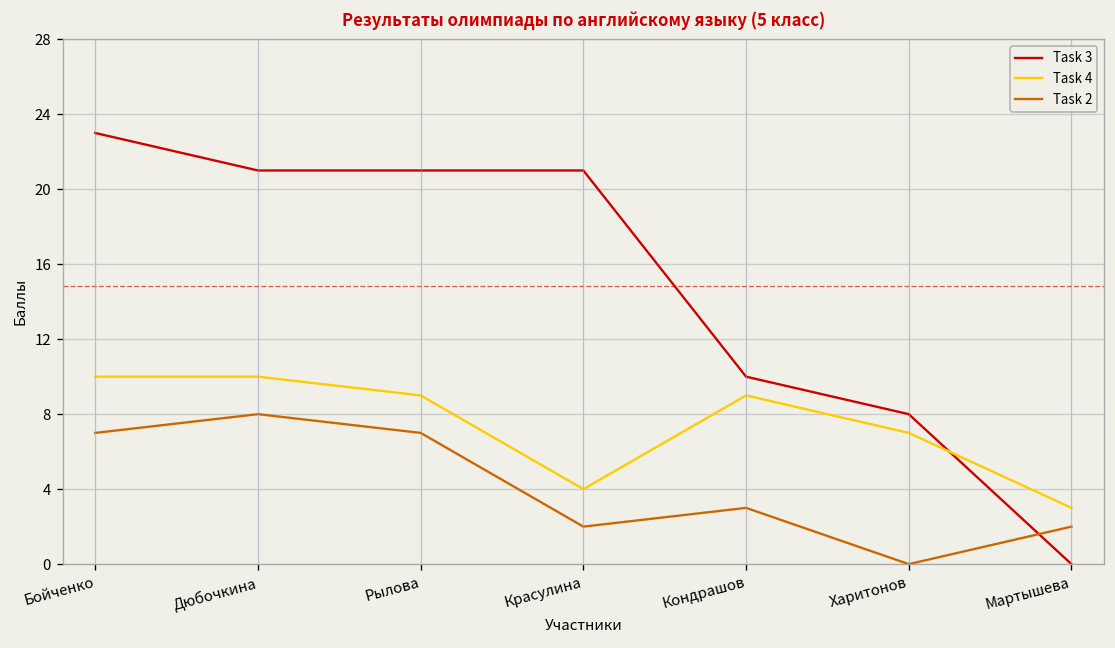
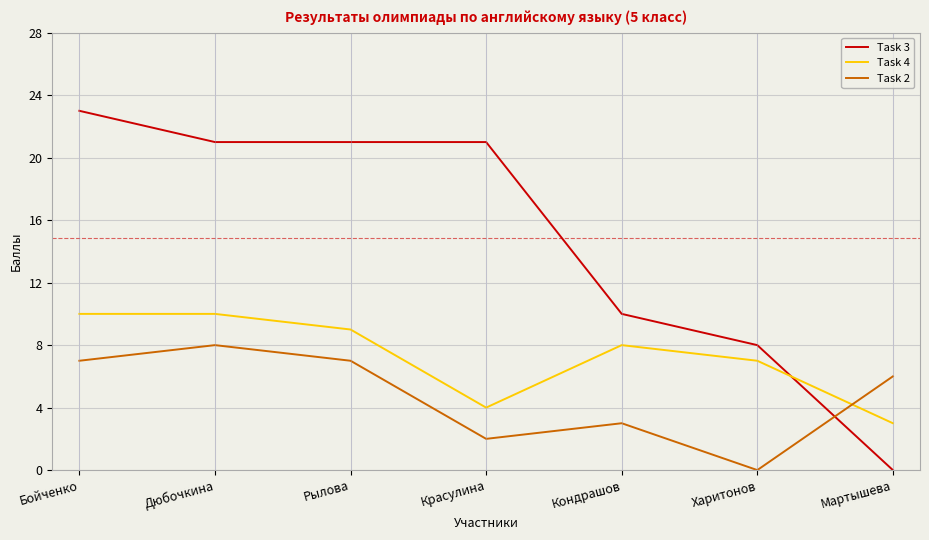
  {
    "Task 3": {
      "Бойченко": 23,
      "Дюбочкина": 21,
      "Рылова": 21,
      "Красулина": 21,
      "Кондрашов": 10,
      "Харитонов": 8,
      "Мартышева": 0
    },
    "Task 4": {
      "Бойченко": 10,
      "Дюбочкина": 10,
      "Рылова": 9,
      "Красулина": 4,
-     "Кондрашов": 9,
+     "Кондрашов": 8,
      "Харитонов": 7,
      "Мартышева": 3
    },
    "Task 2": {
      "Бойченко": 7,
      "Дюбочкина": 8,
      "Рылова": 7,
      "Красулина": 2,
      "Кондрашов": 3,
      "Харитонов": 0,
-     "Мартышева": 2
+     "Мартышева": 6
    }
  }
